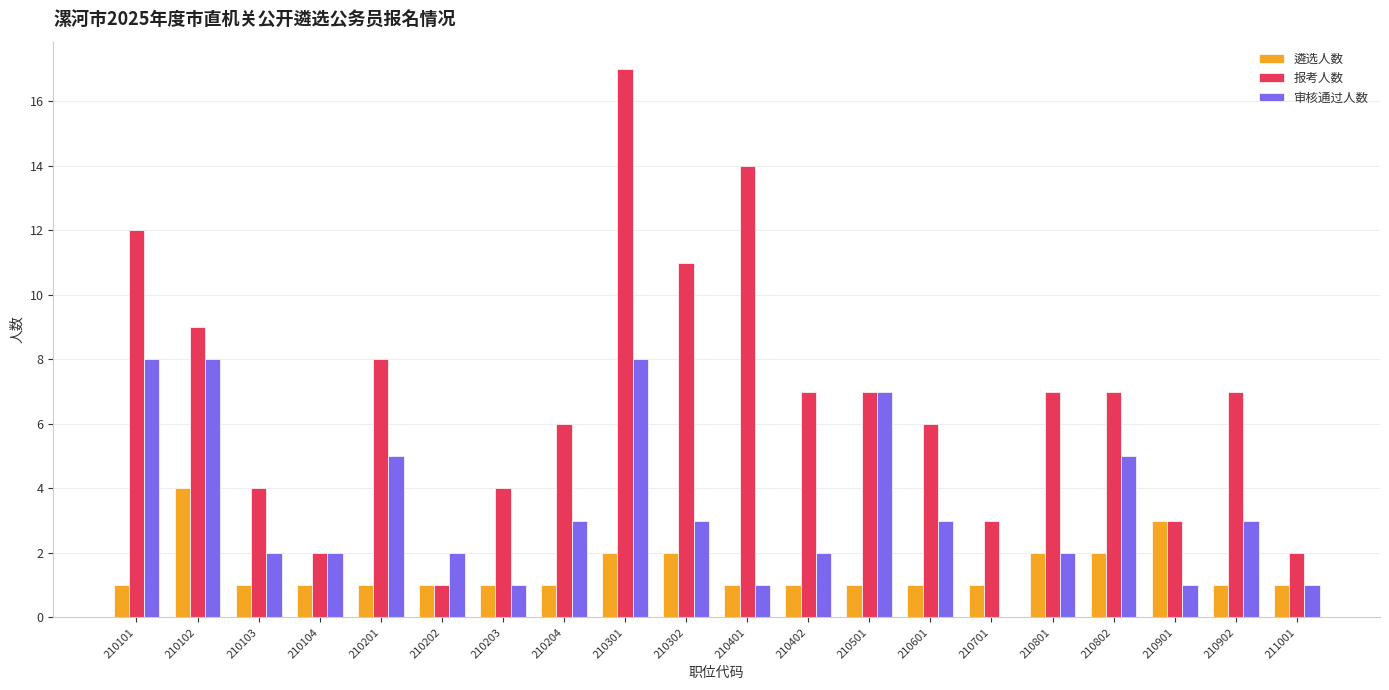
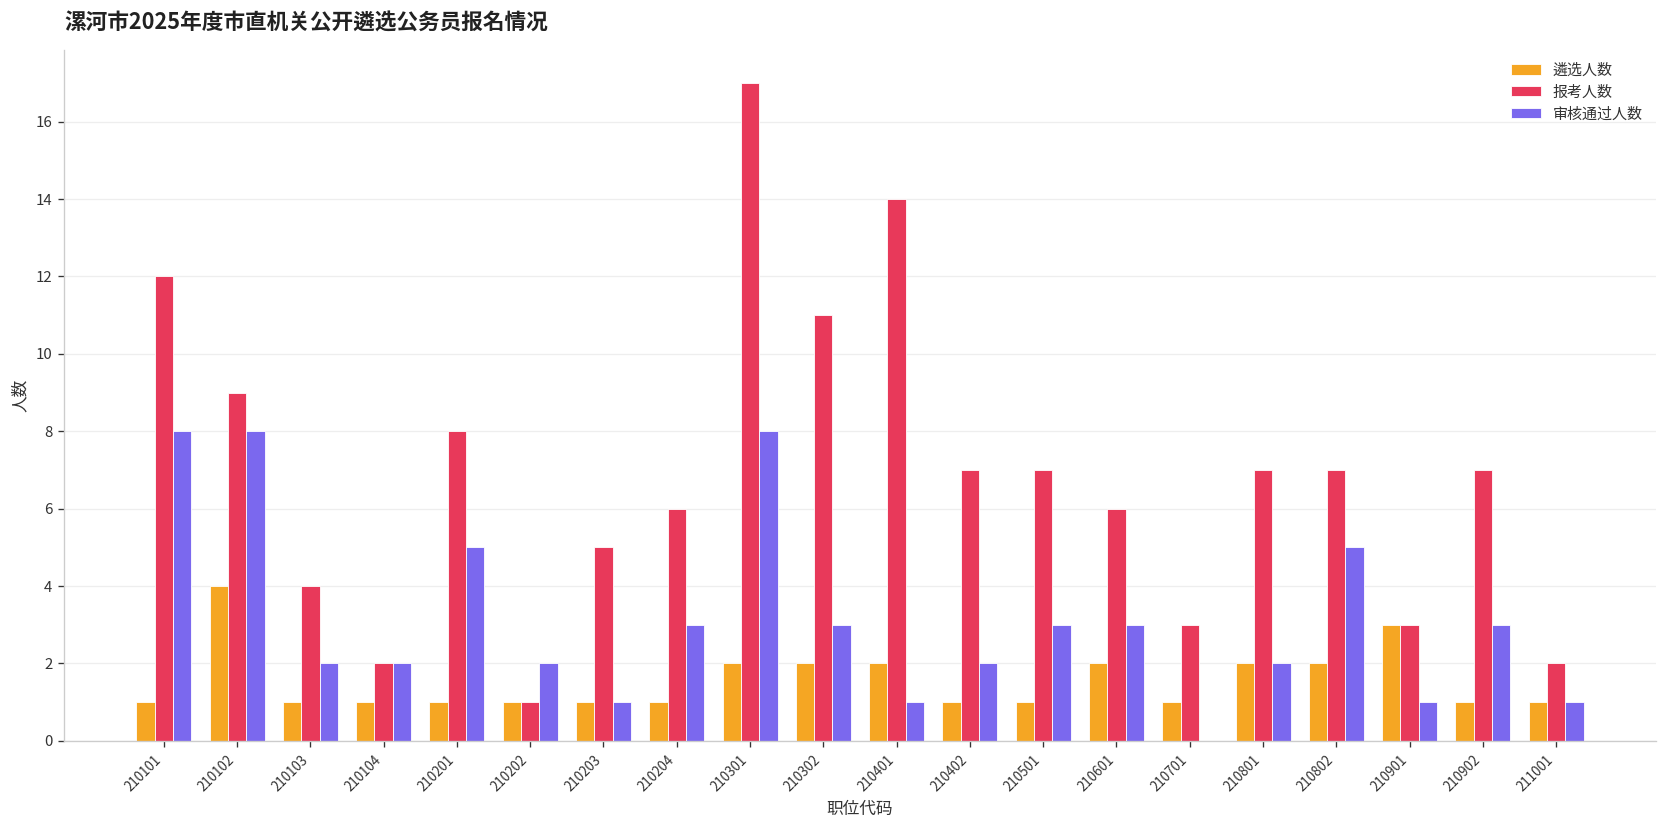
  {
    "遴选人数": {
      "210101": 1,
      "210102": 4,
      "210103": 1,
      "210104": 1,
      "210201": 1,
      "210202": 1,
      "210203": 1,
      "210204": 1,
      "210301": 2,
      "210302": 2,
-     "210401": 1,
+     "210401": 2,
      "210402": 1,
      "210501": 1,
-     "210601": 1,
+     "210601": 2,
      "210701": 1,
      "210801": 2,
      "210802": 2,
      "210901": 3,
      "210902": 1,
      "211001": 1
    },
    "报考人数": {
      "210101": 12,
      "210102": 9,
      "210103": 4,
      "210104": 2,
      "210201": 8,
      "210202": 1,
-     "210203": 4,
+     "210203": 5,
      "210204": 6,
      "210301": 17,
      "210302": 11,
      "210401": 14,
      "210402": 7,
      "210501": 7,
      "210601": 6,
      "210701": 3,
      "210801": 7,
      "210802": 7,
      "210901": 3,
      "210902": 7,
      "211001": 2
    },
    "审核通过人数": {
      "210101": 8,
      "210102": 8,
      "210103": 2,
      "210104": 2,
      "210201": 5,
      "210202": 2,
      "210203": 1,
      "210204": 3,
      "210301": 8,
      "210302": 3,
      "210401": 1,
      "210402": 2,
-     "210501": 7,
+     "210501": 3,
      "210601": 3,
      "210701": 0,
      "210801": 2,
      "210802": 5,
      "210901": 1,
      "210902": 3,
      "211001": 1
    }
  }
